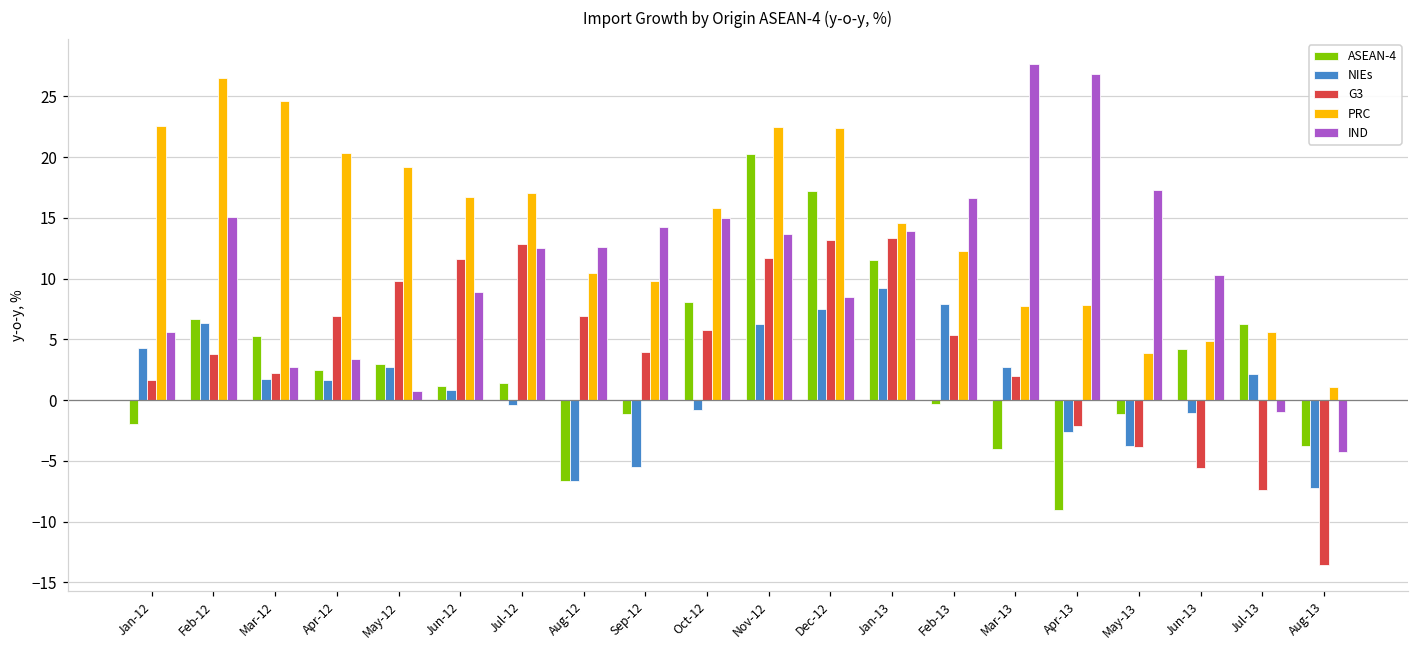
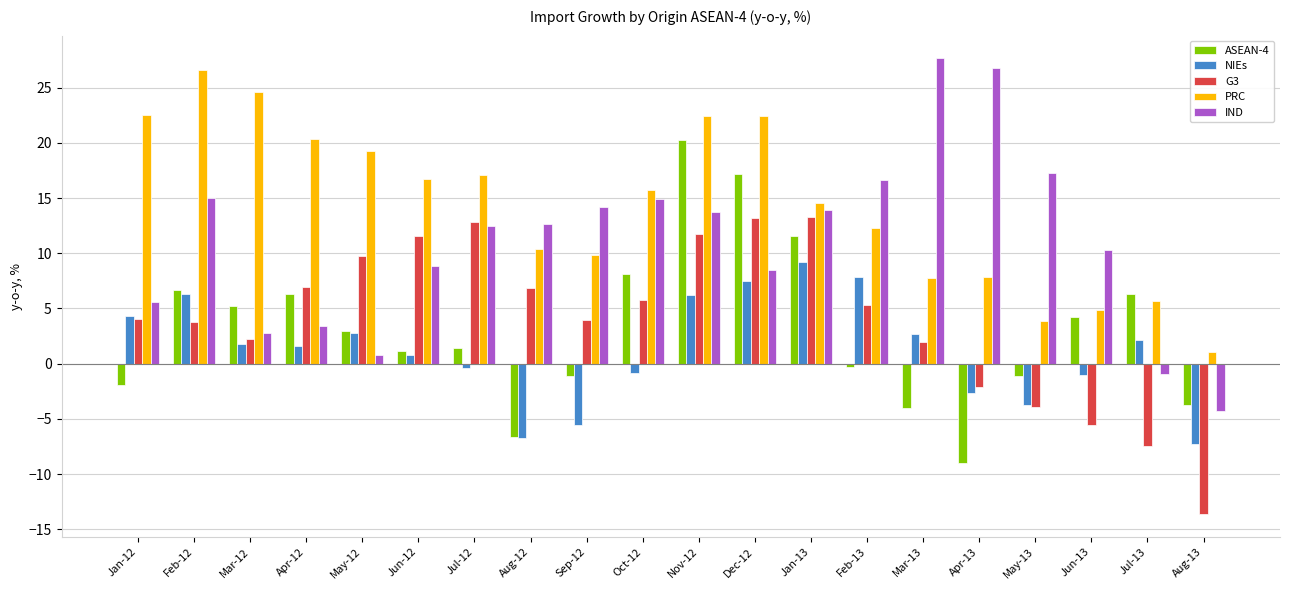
  {
    "ASEAN-4": {
      "Jan-12": -1.9,
      "Feb-12": 6.7,
      "Mar-12": 5.3,
-     "Apr-12": 2.5,
+     "Apr-12": 6.3,
      "May-12": 3.0,
      "Jun-12": 1.1,
      "Jul-12": 1.4,
      "Aug-12": -6.7,
      "Sep-12": -1.2,
      "Oct-12": 8.1,
      "Nov-12": 20.3,
      "Dec-12": 17.2,
      "Jan-13": 11.5,
      "Feb-13": -0.3,
      "Mar-13": -4.0,
      "Apr-13": -9.0,
      "May-13": -1.2,
      "Jun-13": 4.2,
      "Jul-13": 6.3,
      "Aug-13": -3.8
    },
    "NIEs": {
      "Jan-12": 4.3,
      "Feb-12": 6.3,
      "Mar-12": 1.8,
      "Apr-12": 1.6,
      "May-12": 2.8,
      "Jun-12": 0.8,
      "Jul-12": -0.4,
      "Aug-12": -6.7,
      "Sep-12": -5.5,
      "Oct-12": -0.8,
      "Nov-12": 6.2,
      "Dec-12": 7.5,
      "Jan-13": 9.3,
      "Feb-13": 7.9,
      "Mar-13": 2.7,
      "Apr-13": -2.6,
      "May-13": -3.8,
      "Jun-13": -1.1,
      "Jul-13": 2.2,
      "Aug-13": -7.3
    },
    "G3": {
-     "Jan-12": 1.7,
+     "Jan-12": 4.0,
      "Feb-12": 3.8,
      "Mar-12": 2.2,
      "Apr-12": 6.9,
      "May-12": 9.8,
      "Jun-12": 11.6,
      "Jul-12": 12.8,
      "Aug-12": 6.9,
      "Sep-12": 4.0,
      "Oct-12": 5.8,
      "Nov-12": 11.7,
      "Dec-12": 13.2,
      "Jan-13": 13.3,
      "Feb-13": 5.3,
      "Mar-13": 2.0,
      "Apr-13": -2.1,
      "May-13": -3.9,
      "Jun-13": -5.6,
      "Jul-13": -7.4,
      "Aug-13": -13.6
    },
    "PRC": {
      "Jan-12": 22.5,
      "Feb-12": 26.6,
      "Mar-12": 24.6,
      "Apr-12": 20.3,
      "May-12": 19.2,
      "Jun-12": 16.7,
      "Jul-12": 17.1,
      "Aug-12": 10.4,
      "Sep-12": 9.8,
      "Oct-12": 15.8,
      "Nov-12": 22.5,
      "Dec-12": 22.4,
      "Jan-13": 14.6,
      "Feb-13": 12.3,
      "Mar-13": 7.8,
      "Apr-13": 7.9,
      "May-13": 3.8,
      "Jun-13": 4.9,
      "Jul-13": 5.6,
      "Aug-13": 1.1
    },
    "IND": {
      "Jan-12": 5.6,
      "Feb-12": 15.0,
      "Mar-12": 2.8,
      "Apr-12": 3.4,
      "May-12": 0.8,
      "Jun-12": 8.9,
      "Jul-12": 12.5,
      "Aug-12": 12.6,
      "Sep-12": 14.2,
      "Oct-12": 15.0,
      "Nov-12": 13.7,
      "Dec-12": 8.5,
      "Jan-13": 13.9,
      "Feb-13": 16.6,
      "Mar-13": 27.6,
      "Apr-13": 26.8,
      "May-13": 17.3,
      "Jun-13": 10.3,
      "Jul-13": -1.0,
      "Aug-13": -4.3
    }
  }
